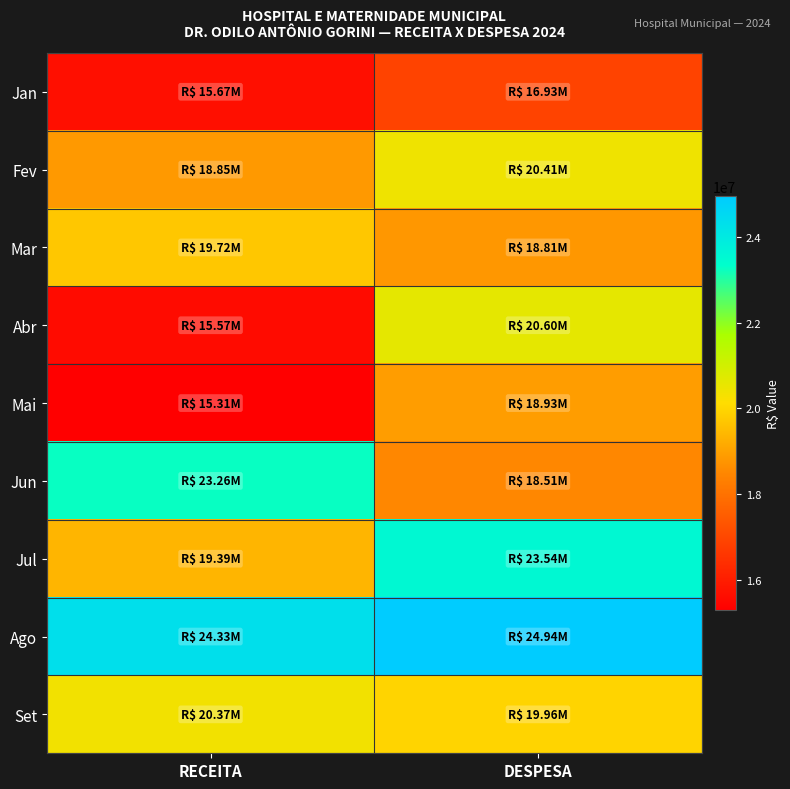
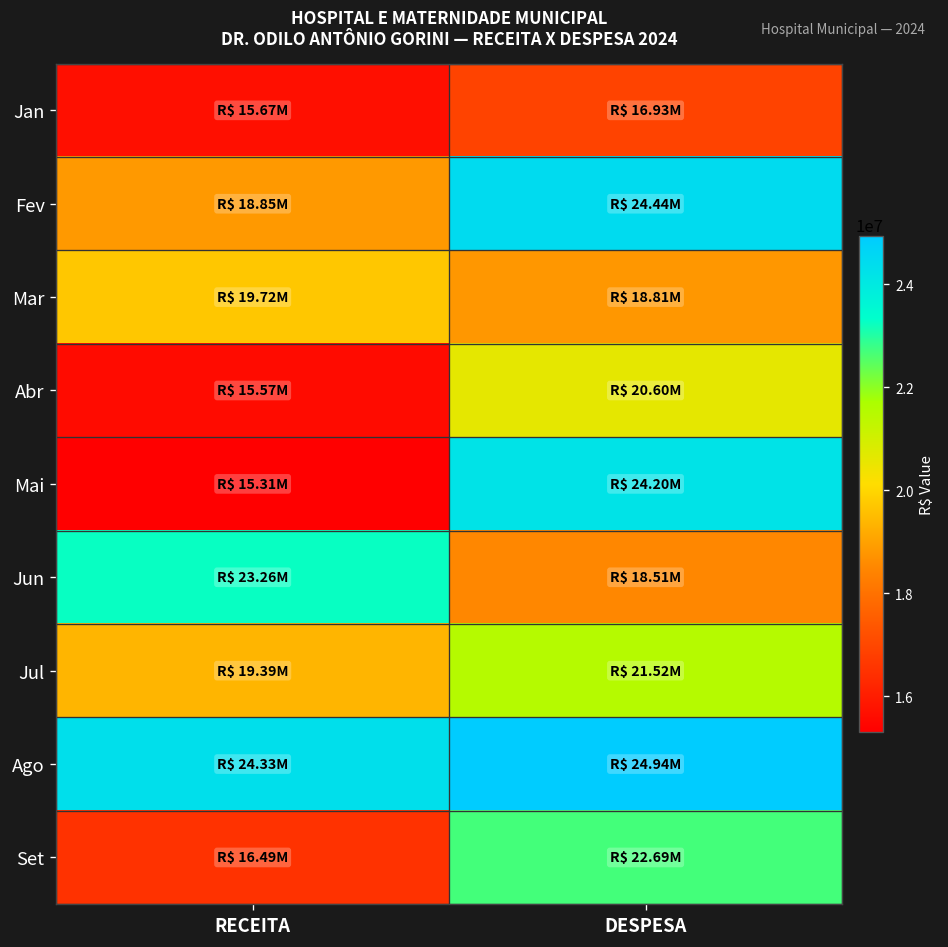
  {
    "Fev": {
-     "DESPESA": "20.41M"
+     "DESPESA": "24.44M"
    },
    "Mai": {
-     "DESPESA": "18.93M"
+     "DESPESA": "24.20M"
    },
    "Jul": {
-     "DESPESA": "23.54M"
+     "DESPESA": "21.52M"
    },
    "Set": {
-     "RECEITA": "20.37M",
-     "DESPESA": "19.96M"
+     "RECEITA": "16.49M",
+     "DESPESA": "22.69M"
    }
  }
